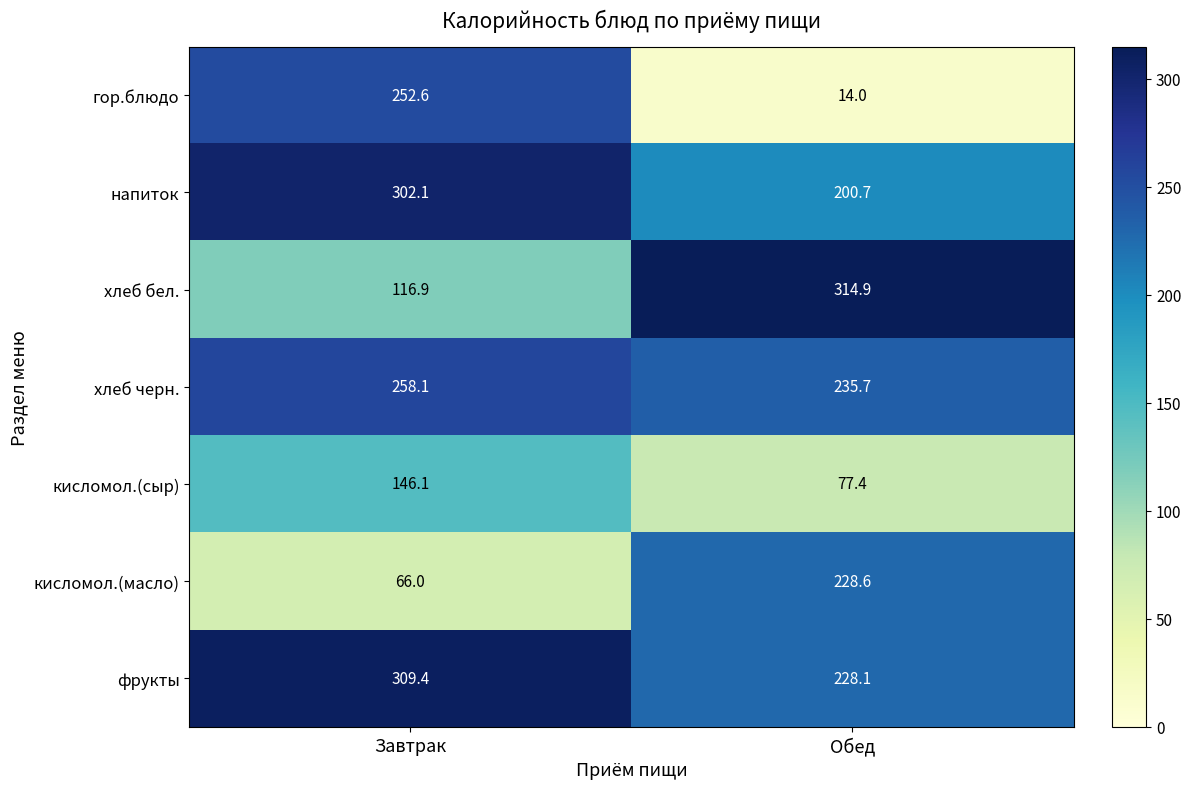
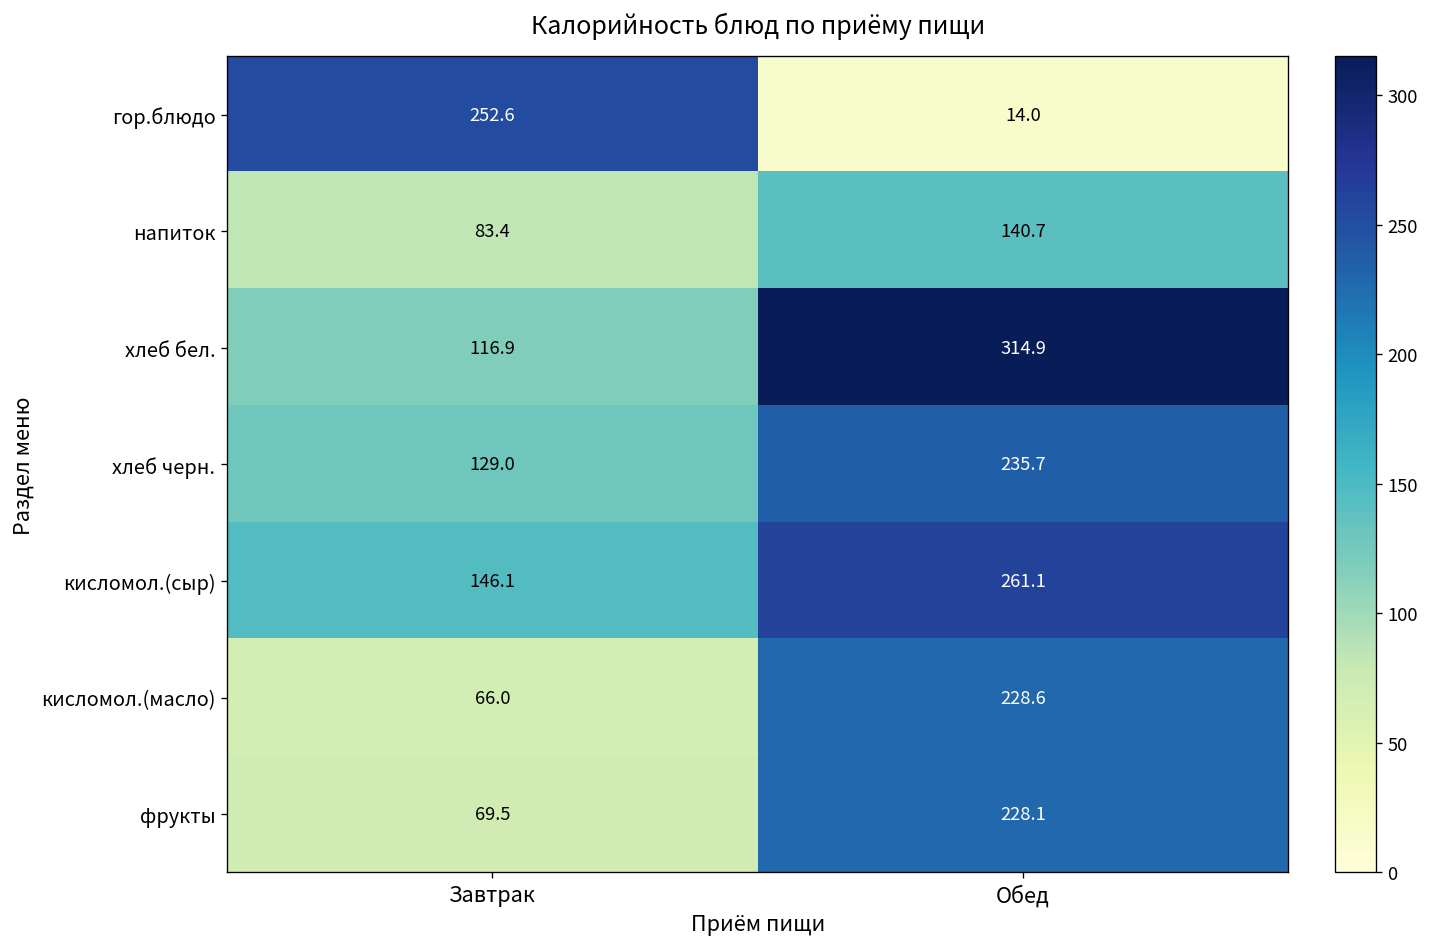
  {
    "гор.блюдо": {
      "Завтрак": 252.6,
      "Обед": 14.0
    },
    "напиток": {
-     "Завтрак": 302.1,
-     "Обед": 200.7
+     "Завтрак": 83.4,
+     "Обед": 140.7
    },
    "хлеб бел.": {
      "Завтрак": 116.9,
      "Обед": 314.9
    },
    "хлеб черн.": {
-     "Завтрак": 258.1,
+     "Завтрак": 129.0,
      "Обед": 235.7
    },
    "кисломол.(сыр)": {
      "Завтрак": 146.1,
-     "Обед": 77.4
+     "Обед": 261.1
    },
    "кисломол.(масло)": {
      "Завтрак": 66.0,
      "Обед": 228.6
    },
    "фрукты": {
-     "Завтрак": 309.4,
+     "Завтрак": 69.5,
      "Обед": 228.1
    }
  }
